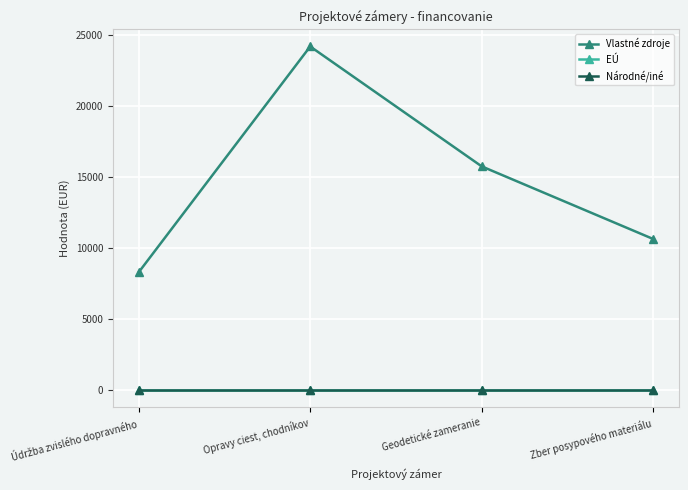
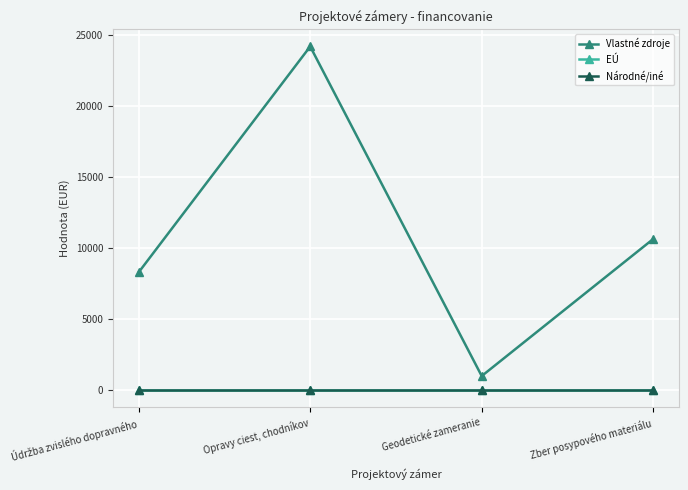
  {
    "Vlastné zdroje": {
      "Údržba zvislého dopravného": 8300,
      "Opravy ciest, chodníkov": 24200,
-     "Geodetické zameranie": 15700,
+     "Geodetické zameranie": 1000,
      "Zber posypového materiálu": 10600
    },
    "Národné/iné": {
      "Údržba zvislého dopravného": 0,
      "Opravy ciest, chodníkov": 0,
      "Geodetické zameranie": 0,
      "Zber posypového materiálu": 0
    }
  }
